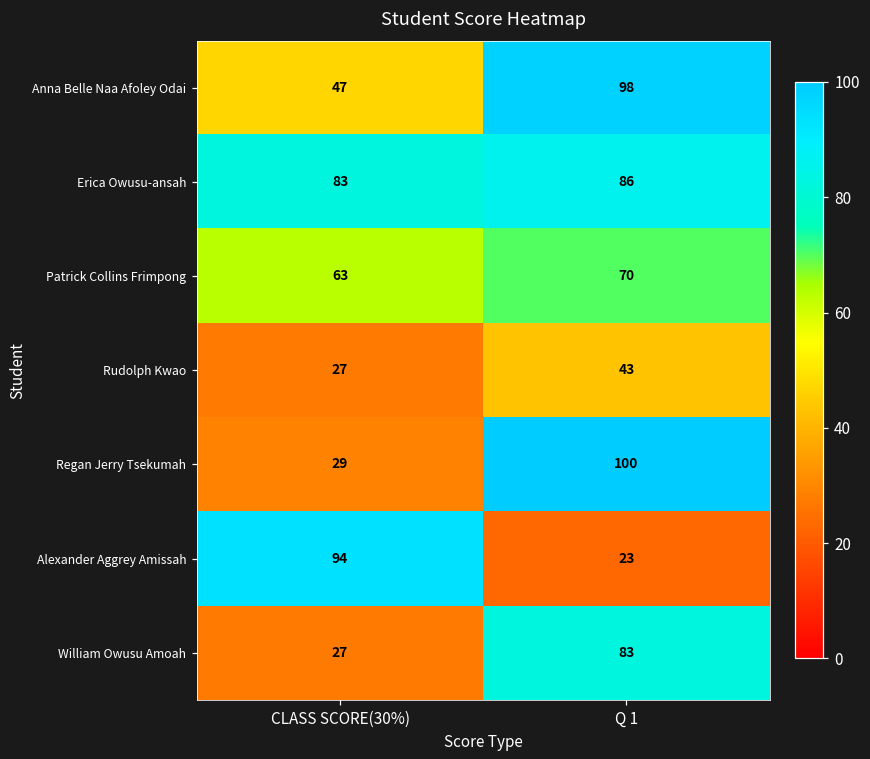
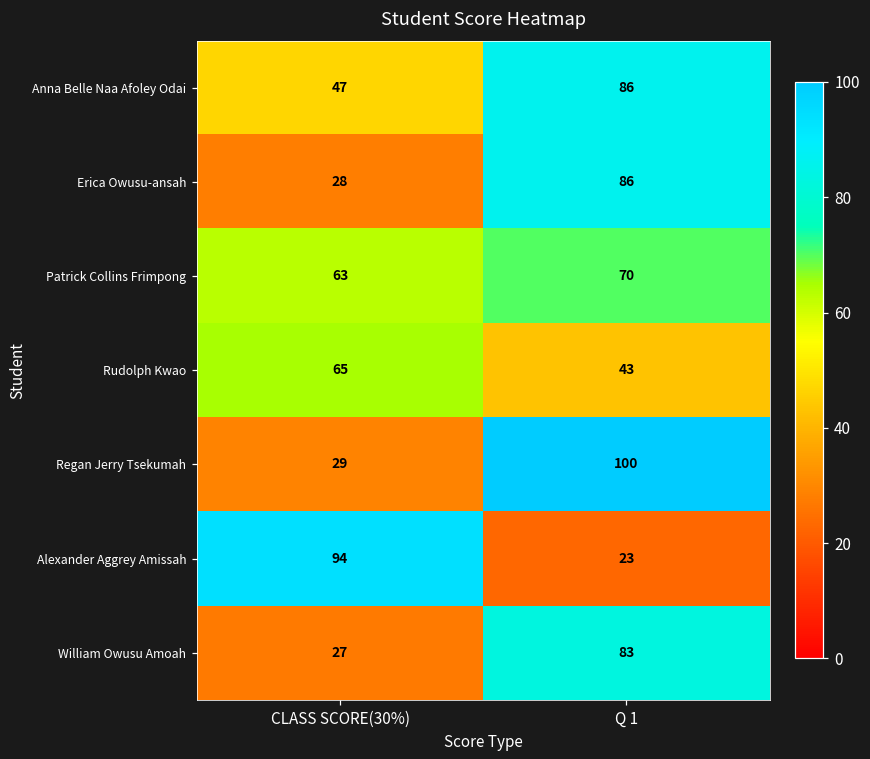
  {
    "Anna Belle Naa Afoley Odai": {
      "CLASS SCORE(30%)": 47,
-     "Q 1": 98
+     "Q 1": 86
    },
    "Erica Owusu-ansah": {
-     "CLASS SCORE(30%)": 83,
+     "CLASS SCORE(30%)": 28,
      "Q 1": 86
    },
    "Patrick Collins Frimpong": {
      "CLASS SCORE(30%)": 63,
      "Q 1": 70
    },
    "Rudolph Kwao": {
-     "CLASS SCORE(30%)": 27,
+     "CLASS SCORE(30%)": 65,
      "Q 1": 43
    },
    "Regan Jerry Tsekumah": {
      "CLASS SCORE(30%)": 29,
      "Q 1": 100
    },
    "Alexander Aggrey Amissah": {
      "CLASS SCORE(30%)": 94,
      "Q 1": 23
    },
    "William Owusu Amoah": {
      "CLASS SCORE(30%)": 27,
      "Q 1": 83
    }
  }
